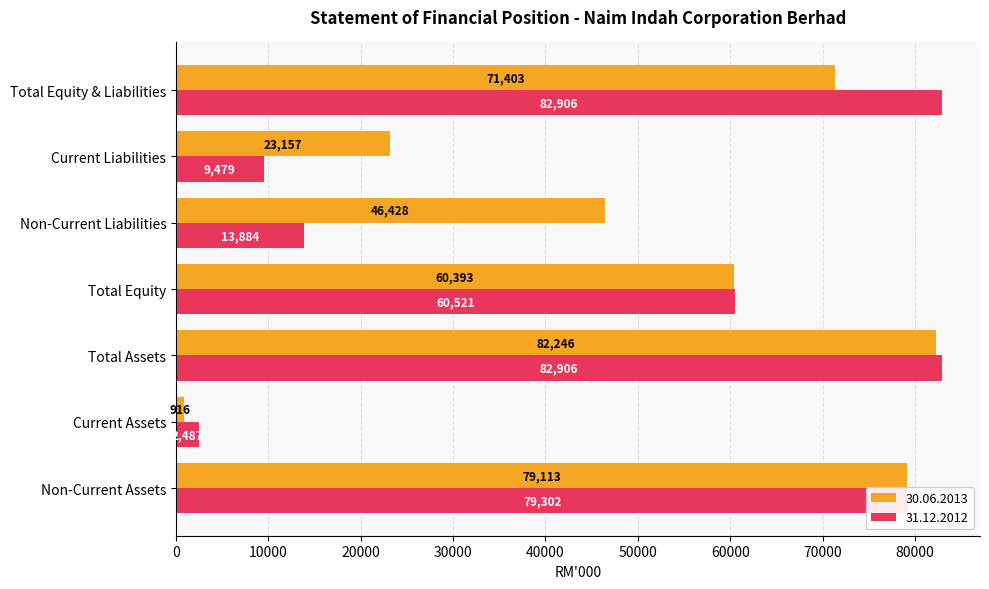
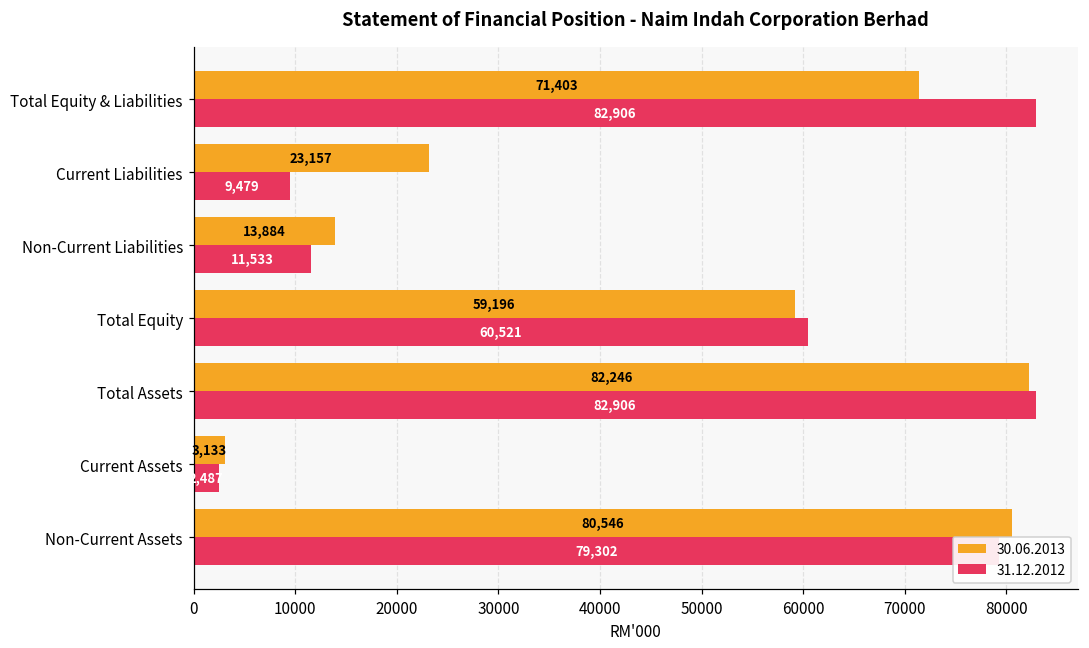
  {
    "30.06.2013": {
      "Total Equity & Liabilities": "71,403",
      "Current Liabilities": "23,157",
-     "Non-Current Liabilities": "46,428",
-     "Total Equity": "60,393",
+     "Non-Current Liabilities": "13,884",
+     "Total Equity": "59,196",
      "Total Assets": "82,246",
-     "Current Assets": "916",
-     "Non-Current Assets": "79,113"
+     "Current Assets": "3,133",
+     "Non-Current Assets": "80,546"
    },
    "31.12.2012": {
      "Total Equity & Liabilities": "82,906",
      "Current Liabilities": "9,479",
-     "Non-Current Liabilities": "13,884",
+     "Non-Current Liabilities": "11,533",
      "Total Equity": "60,521",
      "Total Assets": "82,906",
      "Current Assets": "2,487"
    }
  }
